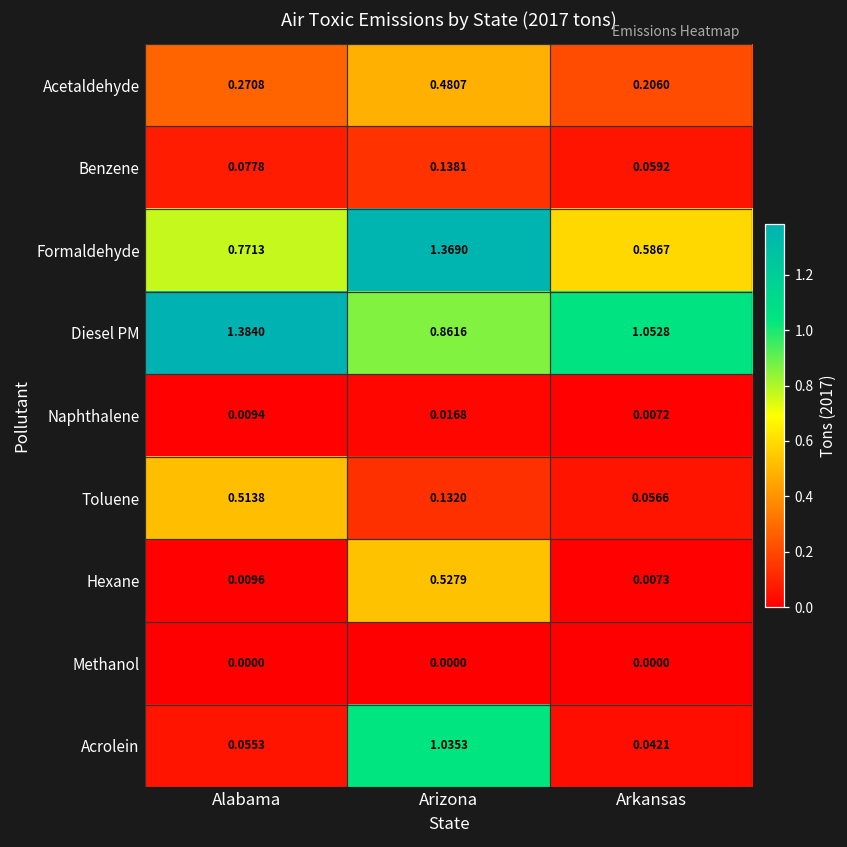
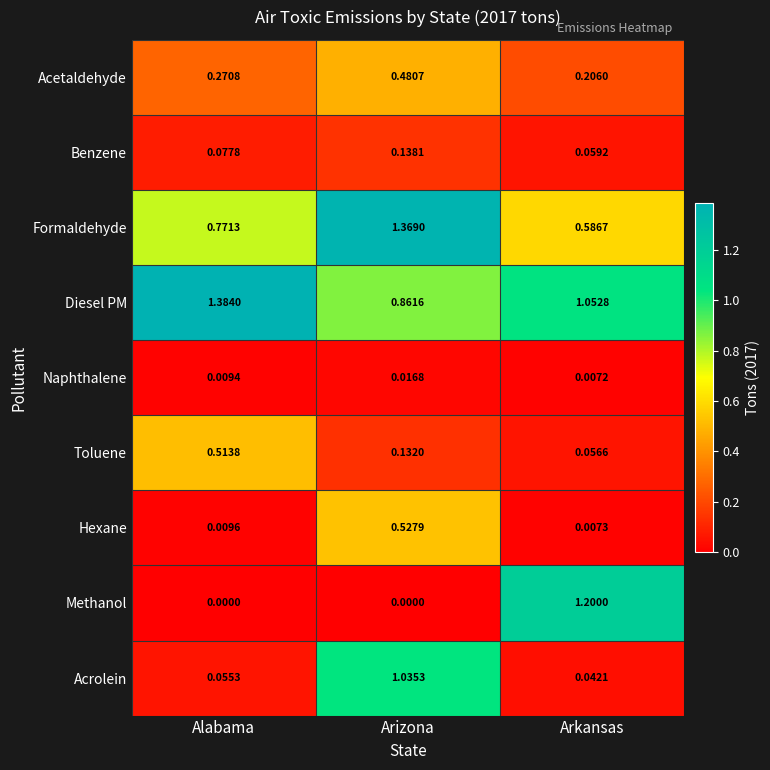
  {
    "Acetaldehyde": {
      "Alabama": 0.2708,
      "Arizona": 0.4807,
      "Arkansas": 0.2060
    },
    "Benzene": {
      "Alabama": 0.0778,
      "Arizona": 0.1381,
      "Arkansas": 0.0592
    },
    "Formaldehyde": {
      "Alabama": 0.7713,
      "Arizona": 1.3690,
      "Arkansas": 0.5867
    },
    "Diesel PM": {
      "Alabama": 1.3840,
      "Arizona": 0.8616,
      "Arkansas": 1.0528
    },
    "Naphthalene": {
      "Alabama": 0.0094,
      "Arizona": 0.0168,
      "Arkansas": 0.0072
    },
    "Toluene": {
      "Alabama": 0.5138,
      "Arizona": 0.1320,
      "Arkansas": 0.0566
    },
    "Hexane": {
      "Alabama": 0.0096,
      "Arizona": 0.5279,
      "Arkansas": 0.0073
    },
    "Methanol": {
      "Alabama": 0.0000,
      "Arizona": 0.0000,
-     "Arkansas": 0.0000
+     "Arkansas": 1.2000
    },
    "Acrolein": {
      "Alabama": 0.0553,
      "Arizona": 1.0353,
      "Arkansas": 0.0421
    }
  }
